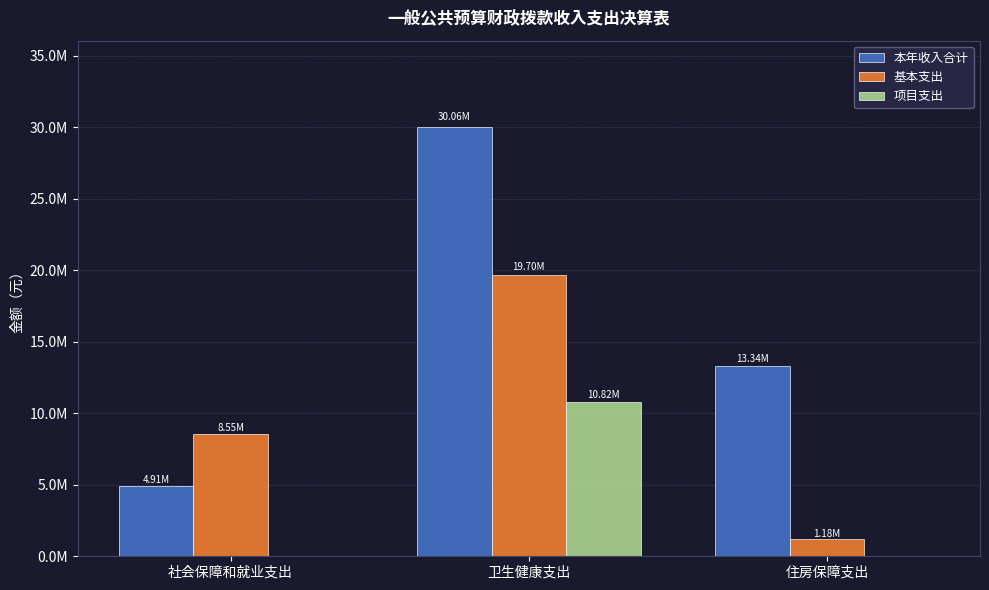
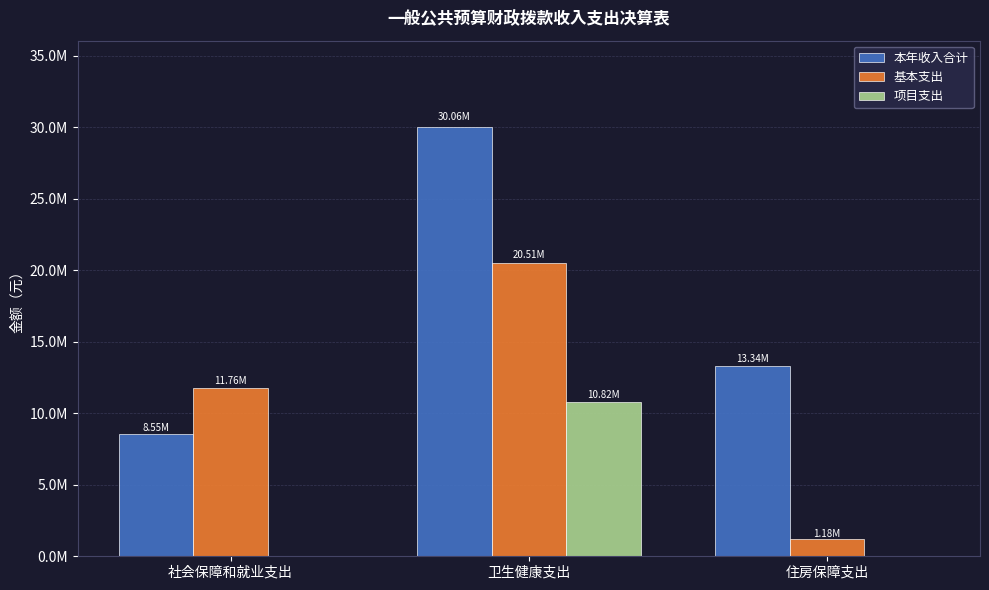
  {
    "本年收入合计": {
-     "社会保障和就业支出": "4.91M",
+     "社会保障和就业支出": "8.55M",
      "卫生健康支出": "30.06M",
      "住房保障支出": "13.34M"
    },
    "基本支出": {
-     "社会保障和就业支出": "8.55M",
-     "卫生健康支出": "19.70M",
+     "社会保障和就业支出": "11.76M",
+     "卫生健康支出": "20.51M",
      "住房保障支出": "1.18M"
    },
    "项目支出": {
      "卫生健康支出": "10.82M"
    }
  }
